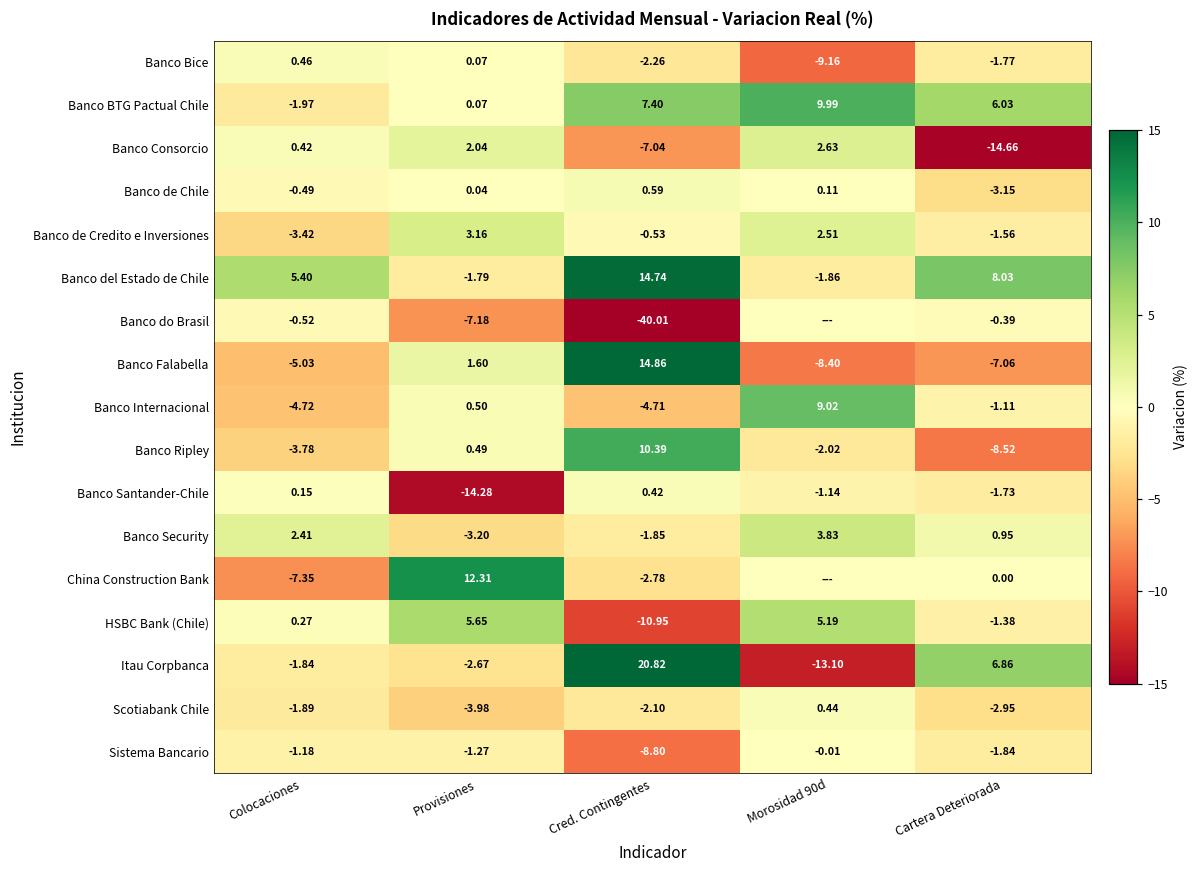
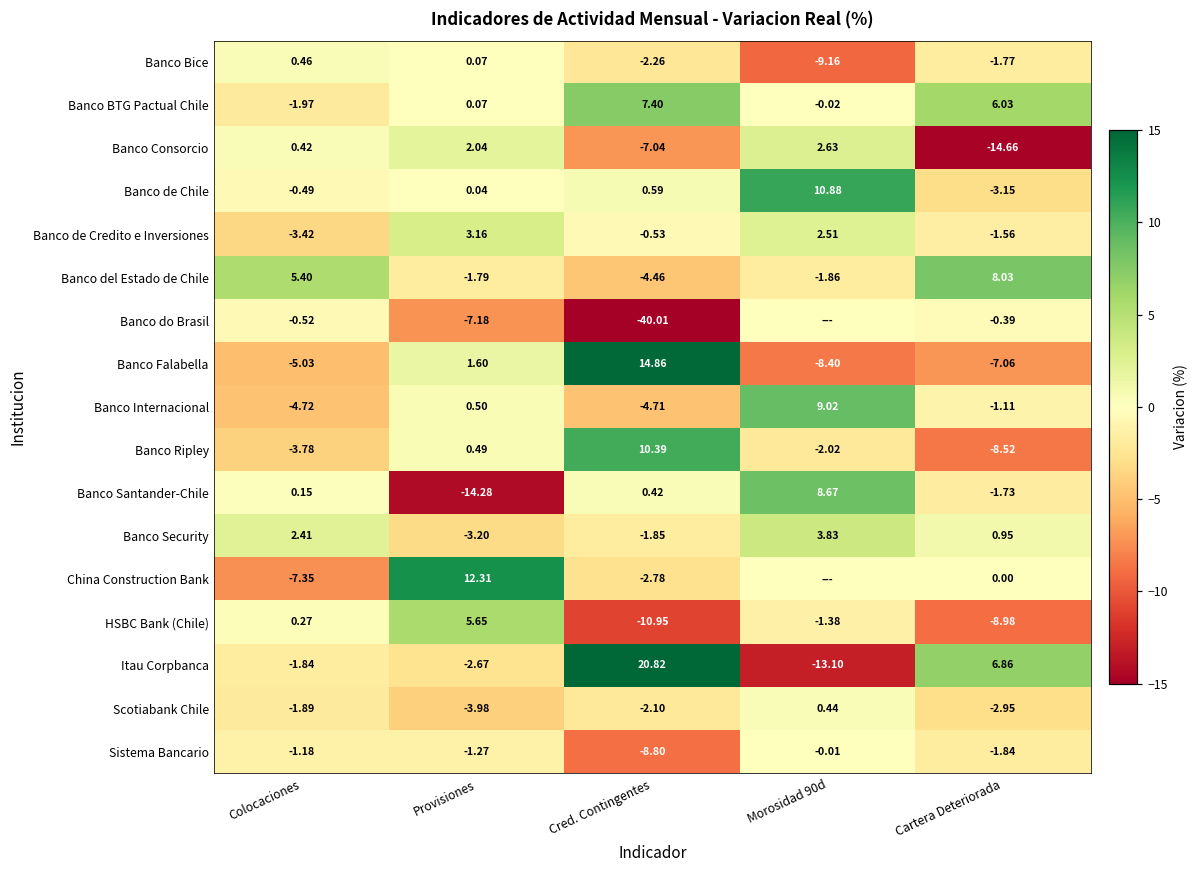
  {
    "Banco Bice": {
      "Colocaciones": 0.46,
      "Provisiones": 0.07,
      "Cred. Contingentes": -2.26,
      "Morosidad 90d": -9.16,
      "Cartera Deteriorada": -1.77
    },
    "Banco BTG Pactual Chile": {
      "Colocaciones": -1.97,
      "Provisiones": 0.07,
      "Cred. Contingentes": 7.40,
-     "Morosidad 90d": 9.99,
+     "Morosidad 90d": -0.02,
      "Cartera Deteriorada": 6.03
    },
    "Banco Consorcio": {
      "Colocaciones": 0.42,
      "Provisiones": 2.04,
      "Cred. Contingentes": -7.04,
      "Morosidad 90d": 2.63,
      "Cartera Deteriorada": -14.66
    },
    "Banco de Chile": {
      "Colocaciones": -0.49,
      "Provisiones": 0.04,
      "Cred. Contingentes": 0.59,
-     "Morosidad 90d": 0.11,
+     "Morosidad 90d": 10.88,
      "Cartera Deteriorada": -3.15
    },
    "Banco de Credito e Inversiones": {
      "Colocaciones": -3.42,
      "Provisiones": 3.16,
      "Cred. Contingentes": -0.53,
      "Morosidad 90d": 2.51,
      "Cartera Deteriorada": -1.56
    },
    "Banco del Estado de Chile": {
      "Colocaciones": 5.40,
      "Provisiones": -1.79,
-     "Cred. Contingentes": 14.74,
+     "Cred. Contingentes": -4.46,
      "Morosidad 90d": -1.86,
      "Cartera Deteriorada": 8.03
    },
    "Banco do Brasil": {
      "Colocaciones": -0.52,
      "Provisiones": -7.18,
      "Cred. Contingentes": -40.01,
      "Cartera Deteriorada": -0.39
    },
    "Banco Falabella": {
      "Colocaciones": -5.03,
      "Provisiones": 1.60,
      "Cred. Contingentes": 14.86,
      "Morosidad 90d": -8.40,
      "Cartera Deteriorada": -7.06
    },
    "Banco Internacional": {
      "Colocaciones": -4.72,
      "Provisiones": 0.50,
      "Cred. Contingentes": -4.71,
      "Morosidad 90d": 9.02,
      "Cartera Deteriorada": -1.11
    },
    "Banco Ripley": {
      "Colocaciones": -3.78,
      "Provisiones": 0.49,
      "Cred. Contingentes": 10.39,
      "Morosidad 90d": -2.02,
      "Cartera Deteriorada": -8.52
    },
    "Banco Santander-Chile": {
      "Colocaciones": 0.15,
      "Provisiones": -14.28,
      "Cred. Contingentes": 0.42,
-     "Morosidad 90d": -1.14,
+     "Morosidad 90d": 8.67,
      "Cartera Deteriorada": -1.73
    },
    "Banco Security": {
      "Colocaciones": 2.41,
      "Provisiones": -3.20,
      "Cred. Contingentes": -1.85,
      "Morosidad 90d": 3.83,
      "Cartera Deteriorada": 0.95
    },
    "China Construction Bank": {
      "Colocaciones": -7.35,
      "Provisiones": 12.31,
      "Cred. Contingentes": -2.78,
      "Cartera Deteriorada": 0.00
    },
    "HSBC Bank (Chile)": {
      "Colocaciones": 0.27,
      "Provisiones": 5.65,
      "Cred. Contingentes": -10.95,
-     "Morosidad 90d": 5.19,
-     "Cartera Deteriorada": -1.38
+     "Morosidad 90d": -1.38,
+     "Cartera Deteriorada": -8.98
    },
    "Itau Corpbanca": {
      "Colocaciones": -1.84,
      "Provisiones": -2.67,
      "Cred. Contingentes": 20.82,
      "Morosidad 90d": -13.10,
      "Cartera Deteriorada": 6.86
    },
    "Scotiabank Chile": {
      "Colocaciones": -1.89,
      "Provisiones": -3.98,
      "Cred. Contingentes": -2.10,
      "Morosidad 90d": 0.44,
      "Cartera Deteriorada": -2.95
    },
    "Sistema Bancario": {
      "Colocaciones": -1.18,
      "Provisiones": -1.27,
      "Cred. Contingentes": -8.80,
      "Morosidad 90d": -0.01,
      "Cartera Deteriorada": -1.84
    }
  }
